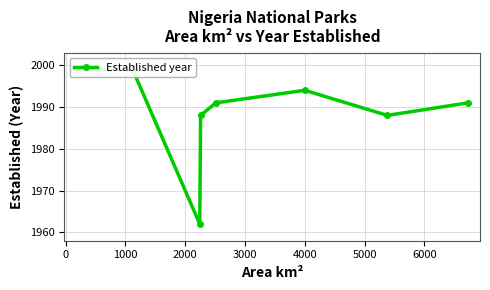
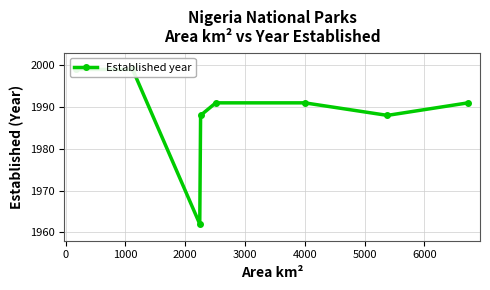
  {
-   "4000": 1994
+   "4000": 1991
  }
